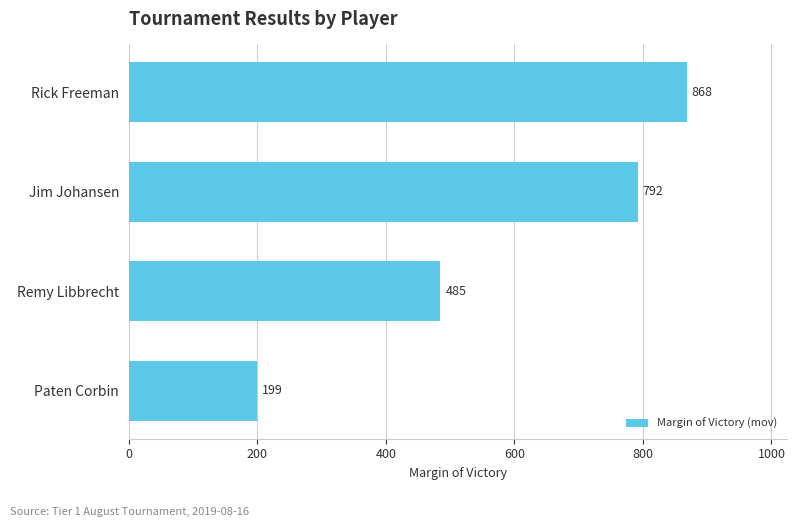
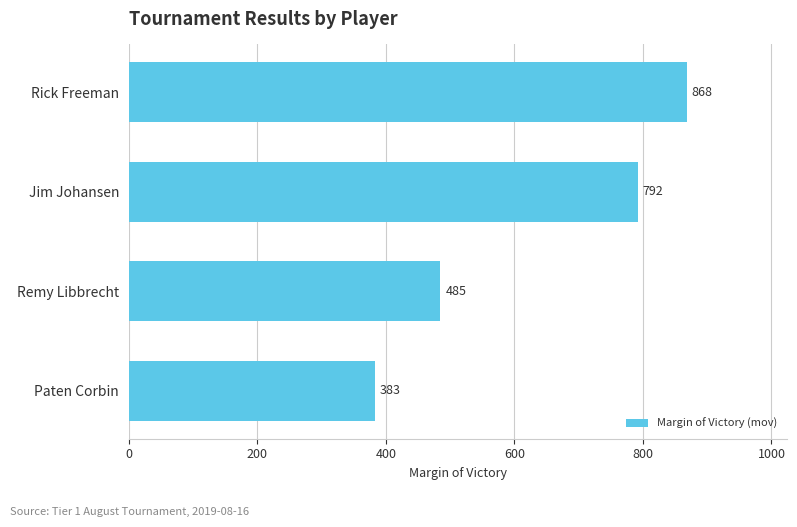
  {
    "Rick Freeman": 868,
    "Jim Johansen": 792,
    "Remy Libbrecht": 485,
-   "Paten Corbin": 199
+   "Paten Corbin": 383
  }
